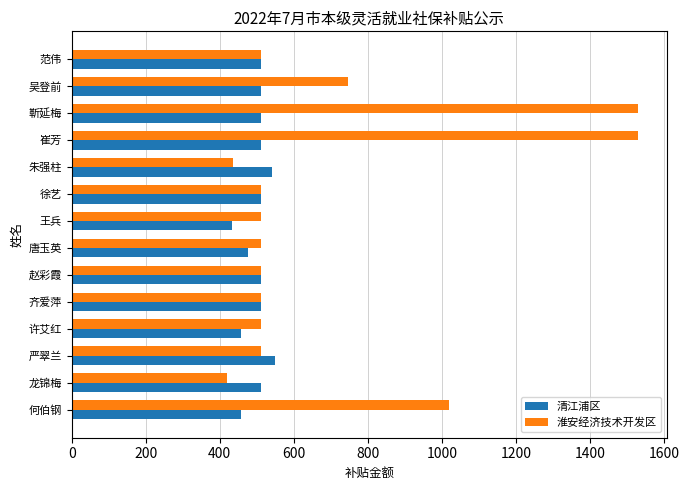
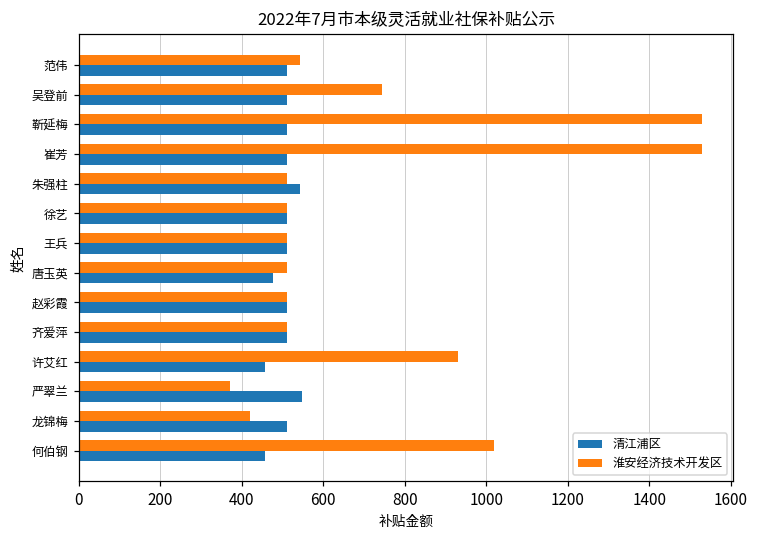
  {
    "清江浦区": {
      "范伟": 510,
      "吴登前": 510,
      "靳延梅": 510,
      "崔芳": 510,
      "朱强柱": 540,
      "徐艺": 510,
-     "王兵": 430,
+     "王兵": 510,
      "唐玉英": 480,
      "赵彩霞": 510,
      "齐爱萍": 510,
      "许艾红": 460,
      "严翠兰": 550,
      "龙锦梅": 510,
      "何伯钢": 460
    },
    "淮安经济技术开发区": {
-     "范伟": 510,
+     "范伟": 540,
      "吴登前": 750,
      "靳延梅": 1530,
      "崔芳": 1530,
-     "朱强柱": 440,
+     "朱强柱": 510,
      "徐艺": 510,
      "王兵": 510,
      "唐玉英": 510,
      "赵彩霞": 510,
      "齐爱萍": 510,
-     "许艾红": 510,
-     "严翠兰": 510,
+     "许艾红": 930,
+     "严翠兰": 370,
      "龙锦梅": 420,
      "何伯钢": 1020
    }
  }
